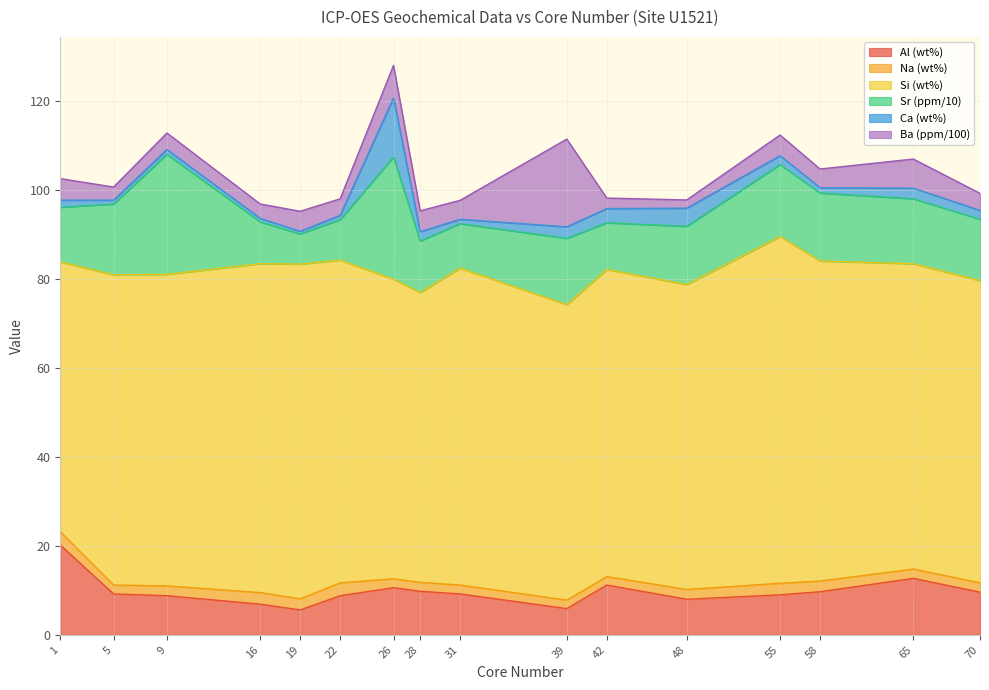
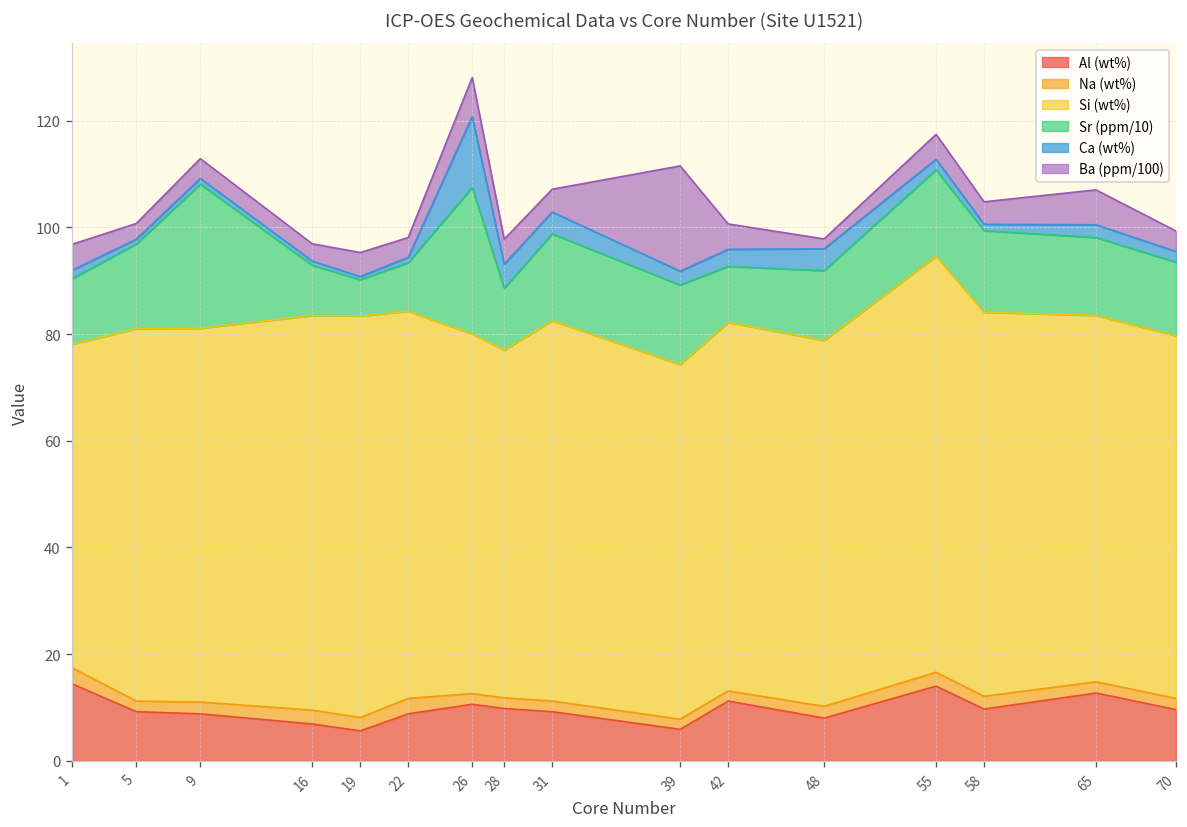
  {
    "Al (wt%)": {
-     "1": 20,
+     "1": 14,
      "5": 9,
      "9": 9,
      "16": 7,
      "19": 6,
      "22": 9,
      "26": 11,
      "28": 10,
      "31": 9,
      "39": 6,
      "42": 11,
      "48": 8,
-     "55": 9,
+     "55": 14,
      "58": 10,
      "65": 13,
      "70": 10
    },
    "Sr (ppm/10)": {
      "1": 12,
      "5": 16,
      "9": 27,
      "16": 9,
      "19": 7,
      "22": 9,
      "26": 28,
      "28": 12,
-     "31": 10,
+     "31": 16,
      "39": 15,
      "42": 11,
      "48": 13,
      "55": 16,
      "58": 15,
      "65": 15,
      "70": 14
    },
    "Ca (wt%)": {
      "1": 2,
      "5": 1,
      "9": 1,
      "16": 1,
      "19": 1,
      "22": 1,
      "26": 13,
-     "28": 2,
-     "31": 1,
+     "28": 5,
+     "31": 4,
      "39": 3,
      "42": 3,
      "48": 4,
      "55": 2,
      "58": 1,
      "65": 2,
      "70": 2
    },
    "Ba (ppm/100)": {
      "1": 5,
      "5": 3,
      "9": 4,
      "16": 3,
      "19": 5,
      "22": 4,
      "26": 7,
      "28": 5,
      "31": 4,
      "39": 20,
-     "42": 2,
+     "42": 5,
      "48": 2,
      "55": 5,
      "58": 4,
      "65": 7,
      "70": 4
    }
  }
